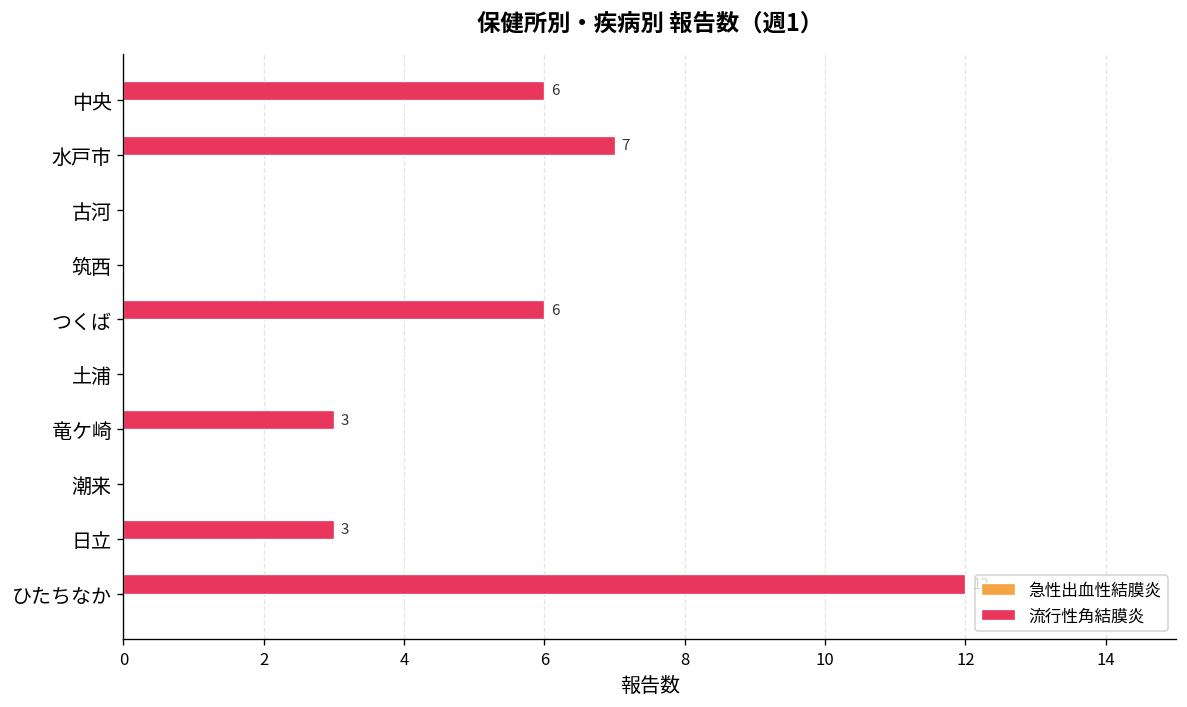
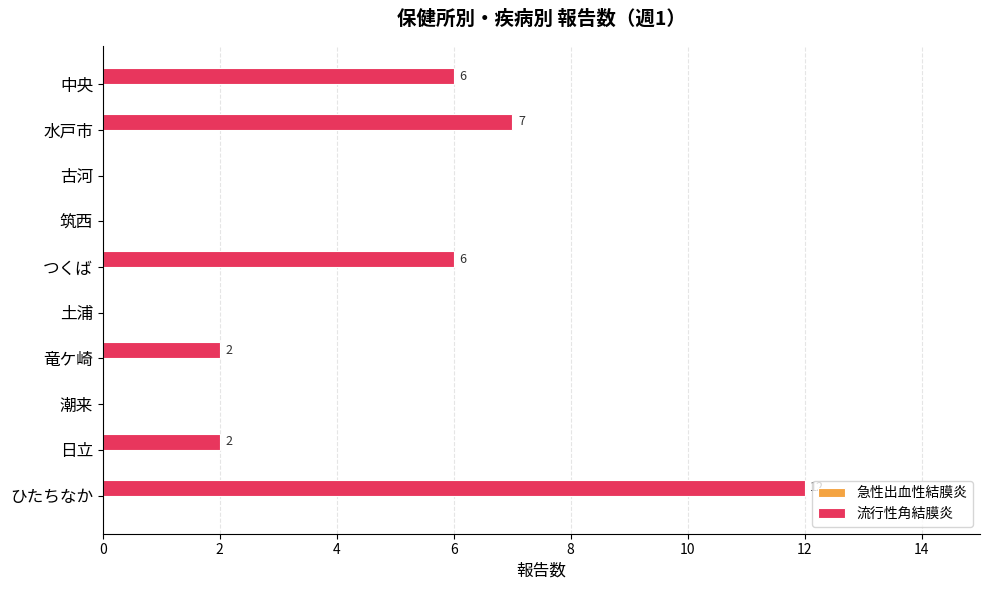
  {
    "急性出血性結膜炎": {
      "中央": 0.0,
      "水戸市": 0.0,
      "古河": 0.0,
      "筑西": 0.0,
      "つくば": 0.0,
      "土浦": 0.0,
      "竜ケ崎": 0.0,
      "潮来": 0.0,
      "日立": 0.0,
      "ひたちなか": 0.0
    },
    "流行性角結膜炎": {
      "中央": 6,
      "水戸市": 7,
      "つくば": 6,
-     "竜ケ崎": 3,
-     "日立": 3
+     "竜ケ崎": 2,
+     "日立": 2
    }
  }
